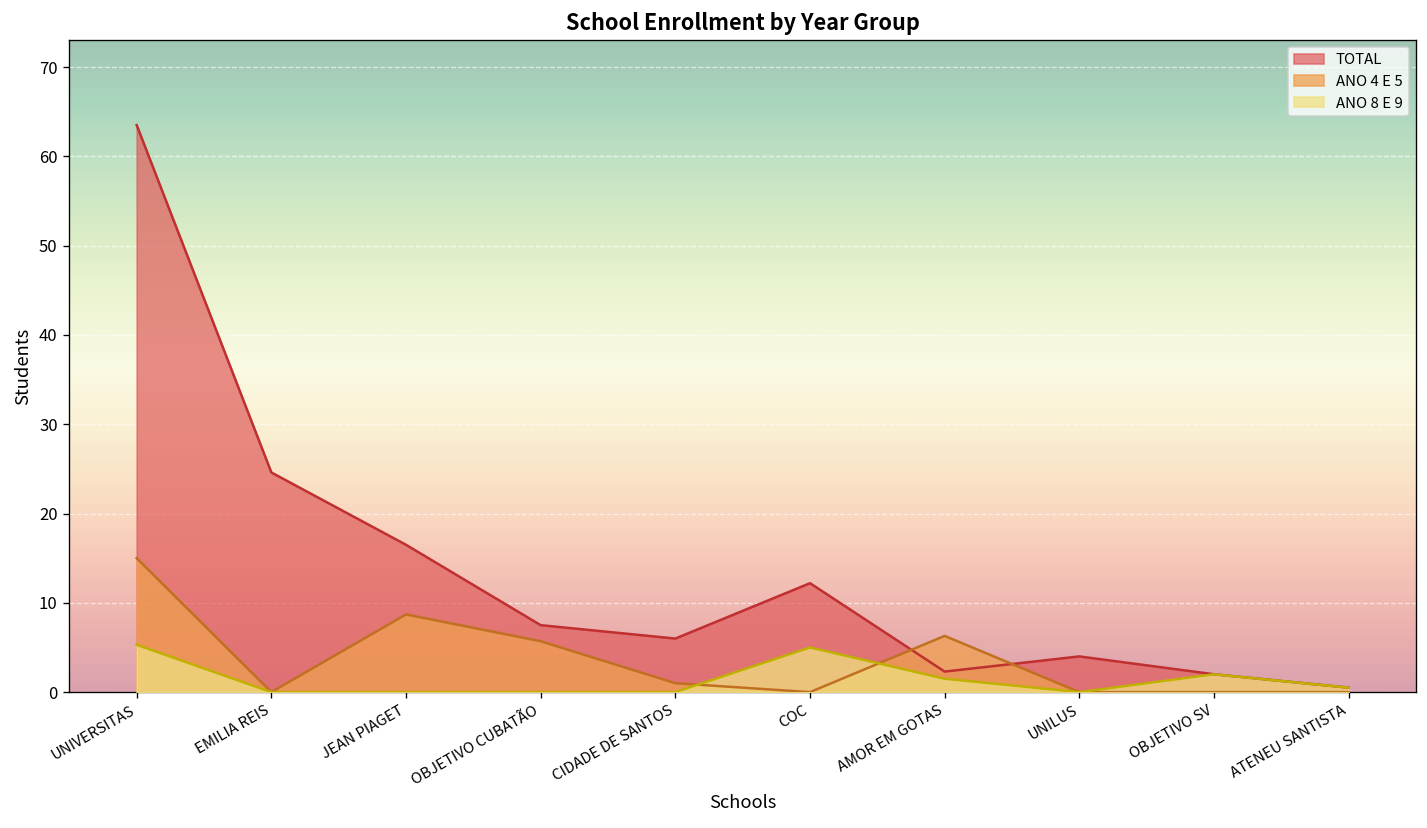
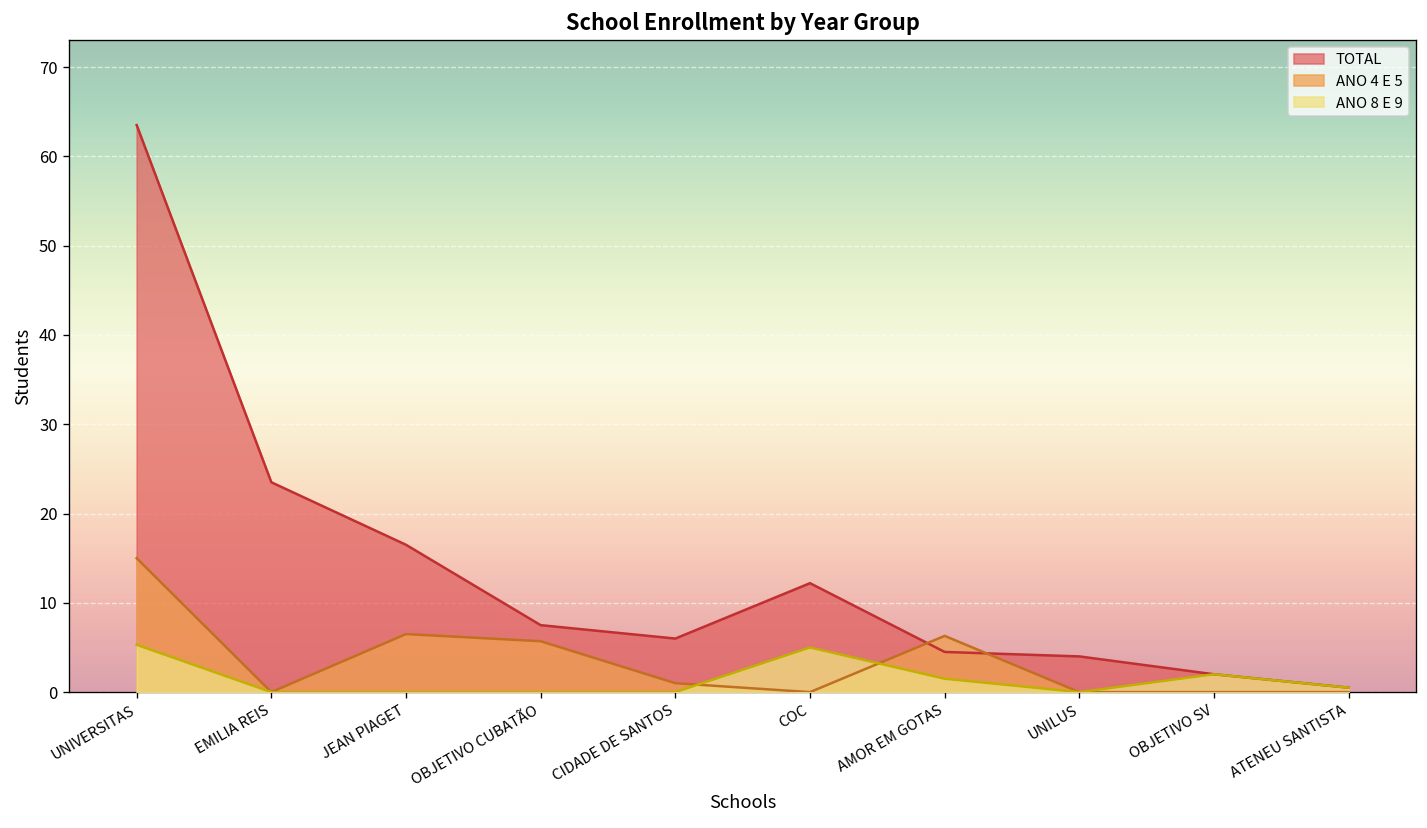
  {
    "TOTAL": {
      "UNIVERSITAS": 64,
-     "EMILIA REIS": 25,
+     "EMILIA REIS": 24,
      "JEAN PIAGET": 17,
      "OBJETIVO CUBATÃO": 8,
      "CIDADE DE SANTOS": 6,
      "COC": 12,
-     "AMOR EM GOTAS": 2,
+     "AMOR EM GOTAS": 5,
      "UNILUS": 4
    },
    "ANO 4 E 5": {
      "UNIVERSITAS": 15,
-     "JEAN PIAGET": 9,
+     "JEAN PIAGET": 7,
      "OBJETIVO CUBATÃO": 6,
      "CIDADE DE SANTOS": 1,
      "COC": 0,
      "AMOR EM GOTAS": 6,
      "OBJETIVO SV": 0,
      "ATENEU SANTISTA": 0
    },
    "ANO 8 E 9": {
      "UNIVERSITAS": 5,
      "JEAN PIAGET": 0,
      "OBJETIVO CUBATÃO": 0,
      "CIDADE DE SANTOS": 0,
      "COC": 5,
      "AMOR EM GOTAS": 2
    }
  }
